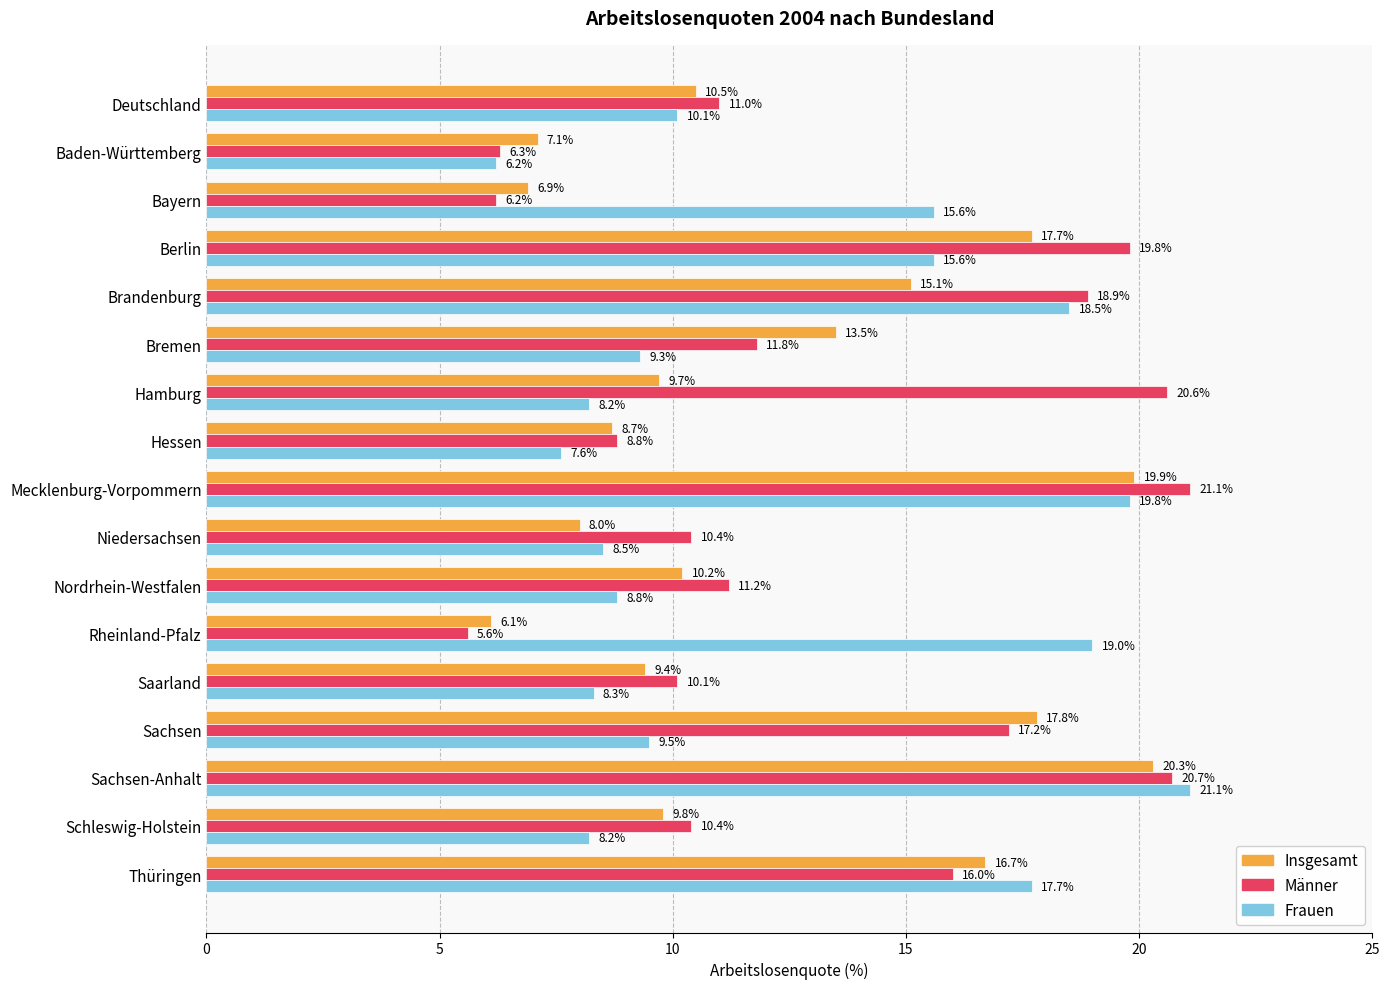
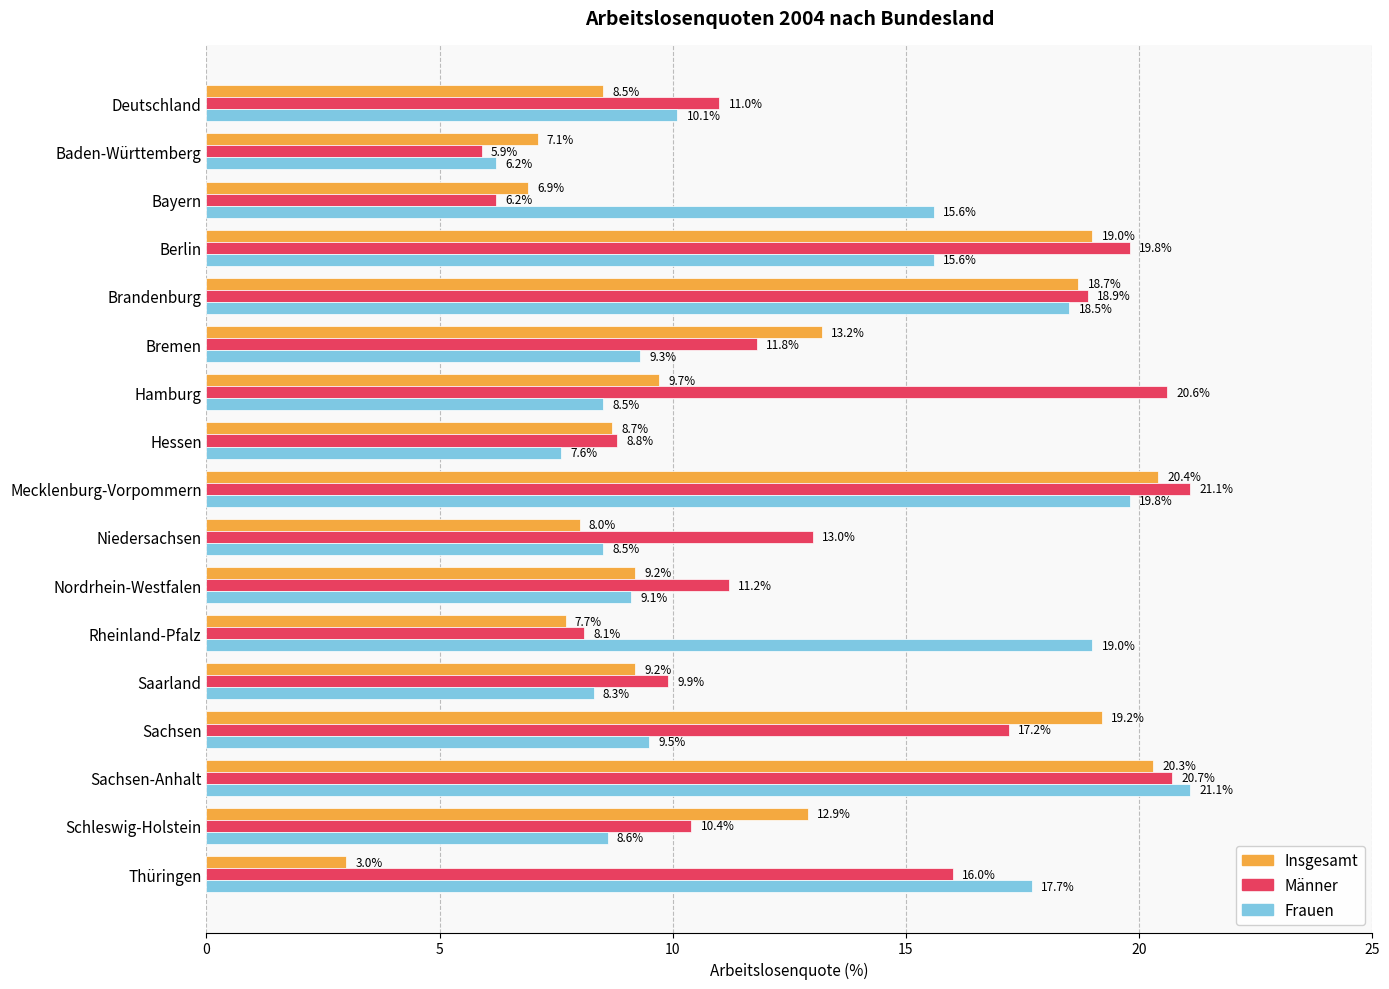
  {
    "Insgesamt": {
-     "Deutschland": "10.5%",
+     "Deutschland": "8.5%",
      "Baden-Württemberg": "7.1%",
      "Bayern": "6.9%",
-     "Berlin": "17.7%",
-     "Brandenburg": "15.1%",
-     "Bremen": "13.5%",
+     "Berlin": "19.0%",
+     "Brandenburg": "18.7%",
+     "Bremen": "13.2%",
      "Hamburg": "9.7%",
      "Hessen": "8.7%",
-     "Mecklenburg-Vorpommern": "19.9%",
+     "Mecklenburg-Vorpommern": "20.4%",
      "Niedersachsen": "8.0%",
-     "Nordrhein-Westfalen": "10.2%",
-     "Rheinland-Pfalz": "6.1%",
-     "Saarland": "9.4%",
-     "Sachsen": "17.8%",
+     "Nordrhein-Westfalen": "9.2%",
+     "Rheinland-Pfalz": "7.7%",
+     "Saarland": "9.2%",
+     "Sachsen": "19.2%",
      "Sachsen-Anhalt": "20.3%",
-     "Schleswig-Holstein": "9.8%",
-     "Thüringen": "16.7%"
+     "Schleswig-Holstein": "12.9%",
+     "Thüringen": "3.0%"
    },
    "Männer": {
      "Deutschland": "11.0%",
-     "Baden-Württemberg": "6.3%",
+     "Baden-Württemberg": "5.9%",
      "Bayern": "6.2%",
      "Berlin": "19.8%",
      "Brandenburg": "18.9%",
      "Bremen": "11.8%",
      "Hamburg": "20.6%",
      "Hessen": "8.8%",
      "Mecklenburg-Vorpommern": "21.1%",
-     "Niedersachsen": "10.4%",
+     "Niedersachsen": "13.0%",
      "Nordrhein-Westfalen": "11.2%",
-     "Rheinland-Pfalz": "5.6%",
-     "Saarland": "10.1%",
+     "Rheinland-Pfalz": "8.1%",
+     "Saarland": "9.9%",
      "Sachsen": "17.2%",
      "Sachsen-Anhalt": "20.7%",
      "Schleswig-Holstein": "10.4%",
      "Thüringen": "16.0%"
    },
    "Frauen": {
      "Deutschland": "10.1%",
      "Baden-Württemberg": "6.2%",
      "Bayern": "15.6%",
      "Berlin": "15.6%",
      "Brandenburg": "18.5%",
      "Bremen": "9.3%",
-     "Hamburg": "8.2%",
+     "Hamburg": "8.5%",
      "Hessen": "7.6%",
      "Mecklenburg-Vorpommern": "19.8%",
      "Niedersachsen": "8.5%",
-     "Nordrhein-Westfalen": "8.8%",
+     "Nordrhein-Westfalen": "9.1%",
      "Rheinland-Pfalz": "19.0%",
      "Saarland": "8.3%",
      "Sachsen": "9.5%",
      "Sachsen-Anhalt": "21.1%",
-     "Schleswig-Holstein": "8.2%",
+     "Schleswig-Holstein": "8.6%",
      "Thüringen": "17.7%"
    }
  }
